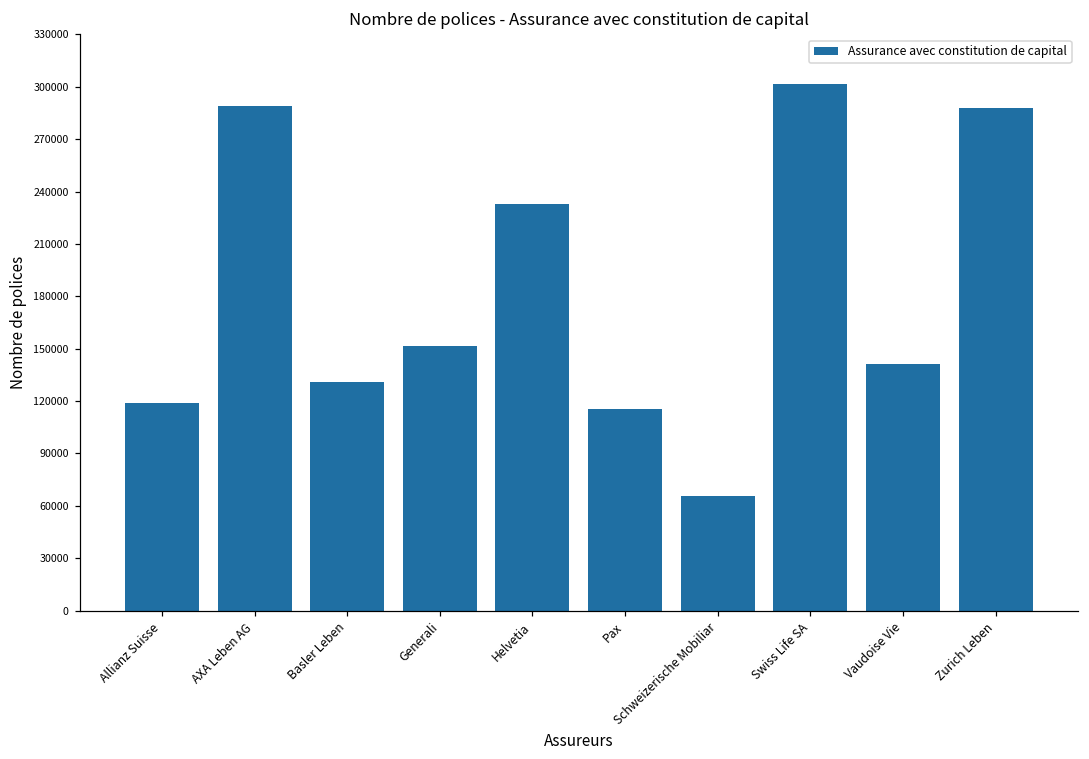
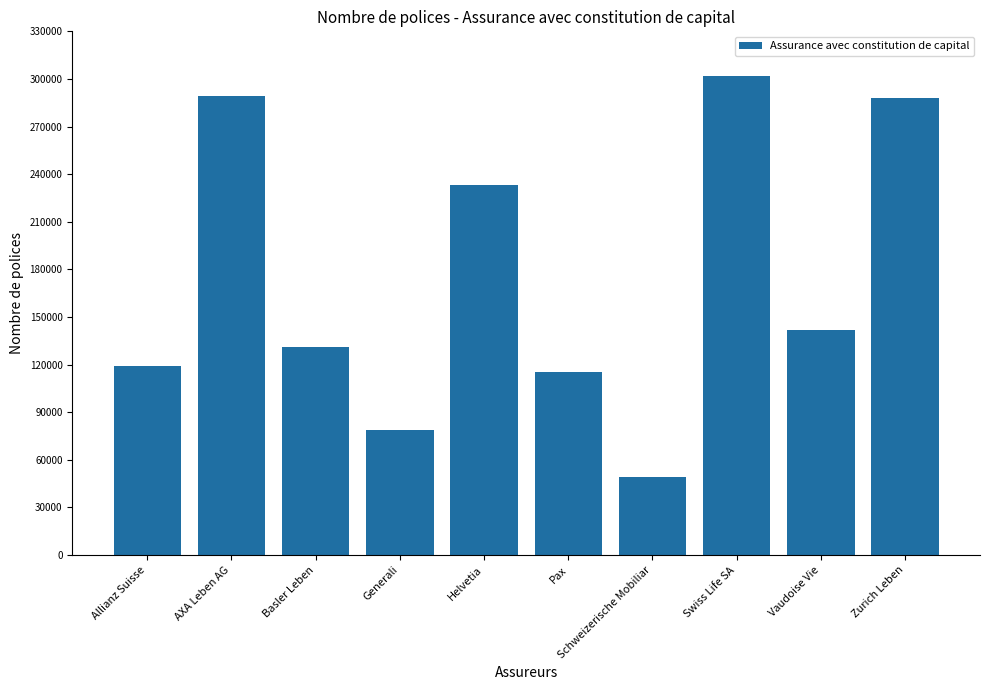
  {
    "Allianz Suisse": 119000,
    "AXA Leben AG": 289000,
    "Basler Leben": 131000,
-   "Generali": 152000,
+   "Generali": 79000,
    "Helvetia": 233000,
    "Pax": 115000,
-   "Schweizerische Mobiliar": 66000,
+   "Schweizerische Mobiliar": 49000,
    "Swiss Life SA": 302000,
    "Vaudoise Vie": 142000,
    "Zurich Leben": 288000
  }
